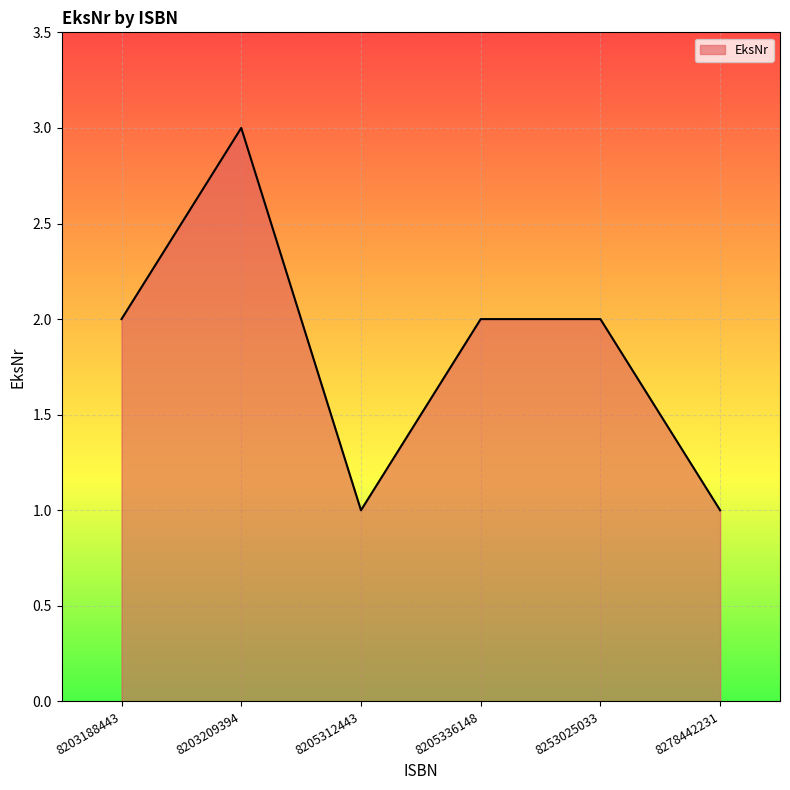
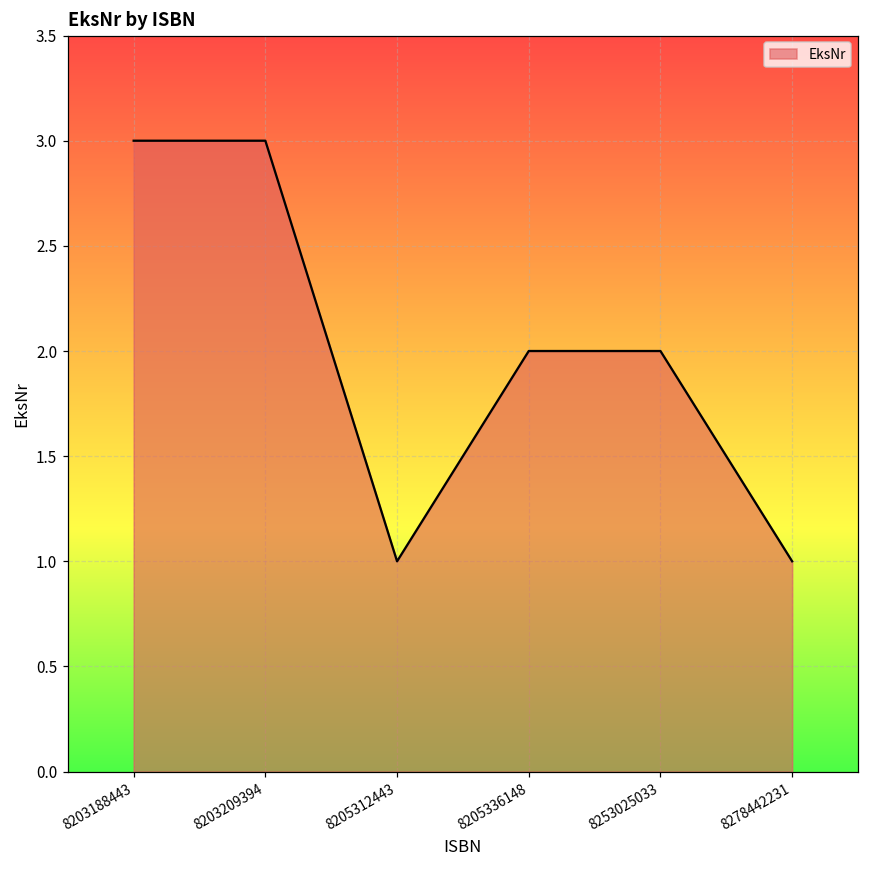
  {
-   "8203188443": 2,
+   "8203188443": 3,
    "8203209394": 3,
    "8205312443": 1,
    "8205336148": 2,
    "8253025033": 2,
    "8278442231": 1
  }
